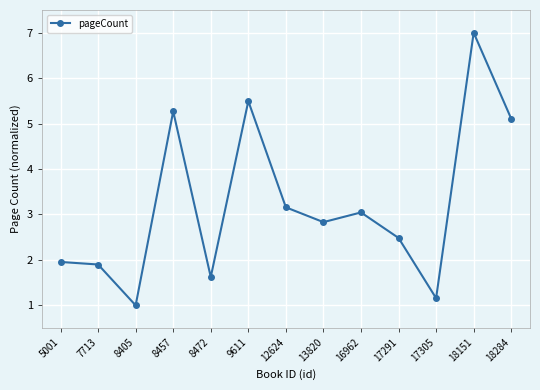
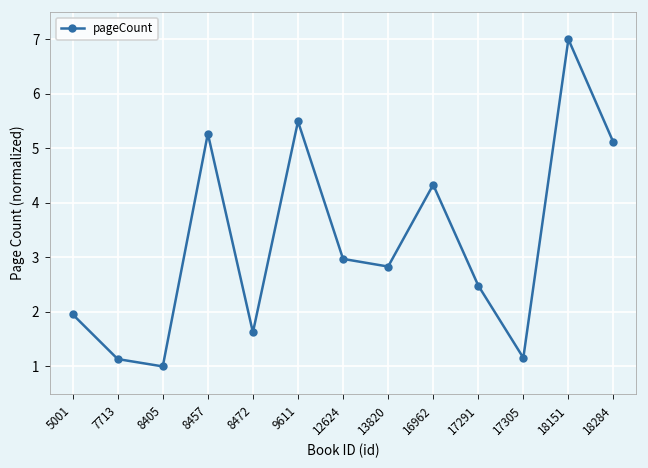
  {
    "5001": 2.0,
-   "7713": 1.9,
+   "7713": 1.1,
    "8405": 1.0,
    "8457": 5.3,
    "8472": 1.6,
    "9611": 5.5,
-   "12624": 3.2,
+   "12624": 3.0,
    "13820": 2.8,
-   "16962": 3.0,
+   "16962": 4.3,
    "17291": 2.5,
    "17305": 1.2,
    "18151": 7.0,
    "18284": 5.1
  }
